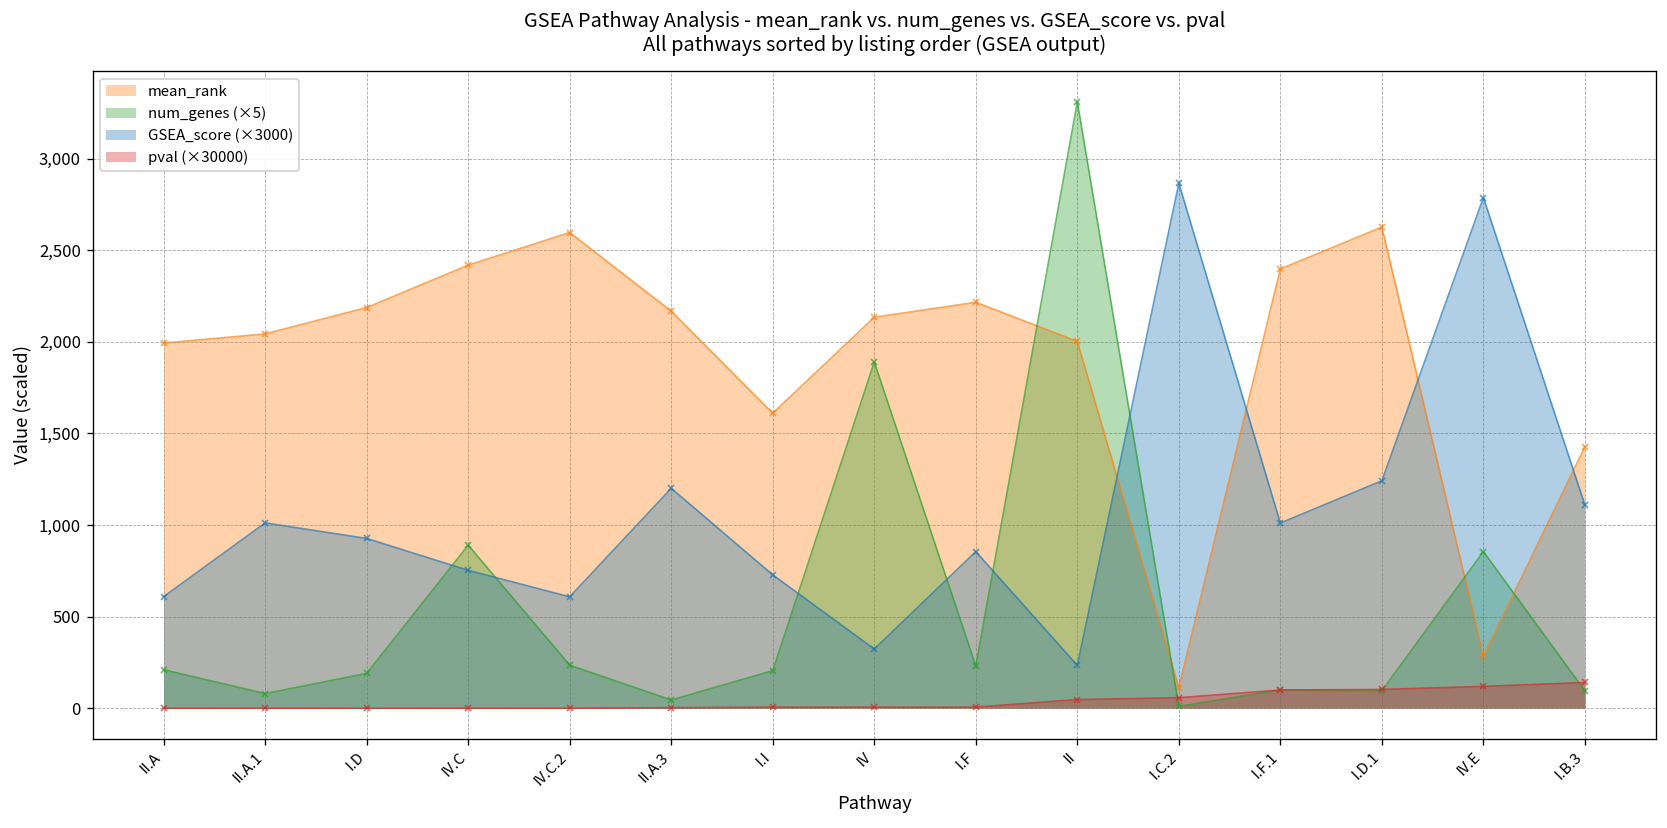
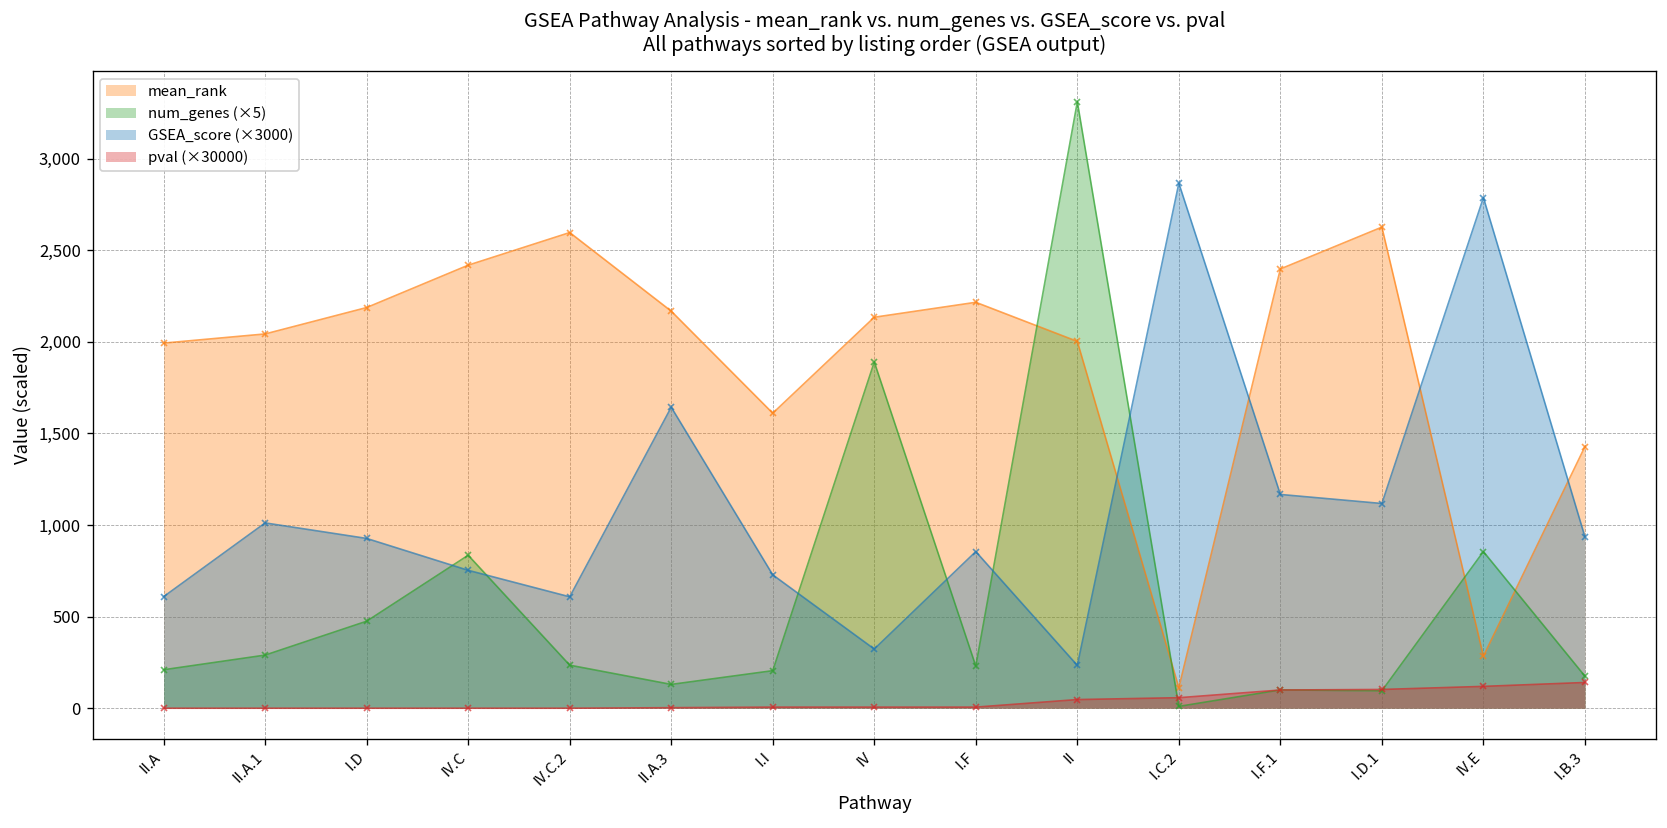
  {
    "num_genes (×5)": {
      "II.A": "210",
-     "II.A.1": "80",
-     "I.D": "190",
-     "IV.C": "890",
+     "II.A.1": "290",
+     "I.D": "480",
+     "IV.C": "840",
      "IV.C.2": "240",
-     "II.A.3": "50",
+     "II.A.3": "130",
      "I.I": "210",
      "IV": "1,890",
      "I.F": "230",
      "II": "3,310",
      "I.C.2": "10",
      "IV.E": "860",
-     "I.B.3": "100"
+     "I.B.3": "180"
    },
    "GSEA_score (×3000)": {
      "II.A": "610",
      "II.A.1": "1,010",
      "I.D": "930",
      "IV.C": "750",
      "IV.C.2": "610",
-     "II.A.3": "1,200",
+     "II.A.3": "1,640",
      "I.I": "730",
      "IV": "320",
      "I.F": "850",
      "II": "230",
      "I.C.2": "2,870",
-     "I.F.1": "1,010",
-     "I.D.1": "1,240",
+     "I.F.1": "1,170",
+     "I.D.1": "1,120",
      "IV.E": "2,790",
-     "I.B.3": "1,110"
+     "I.B.3": "940"
    }
  }
